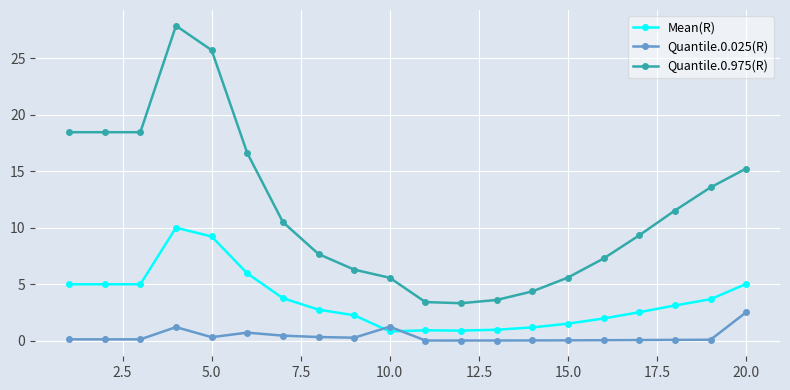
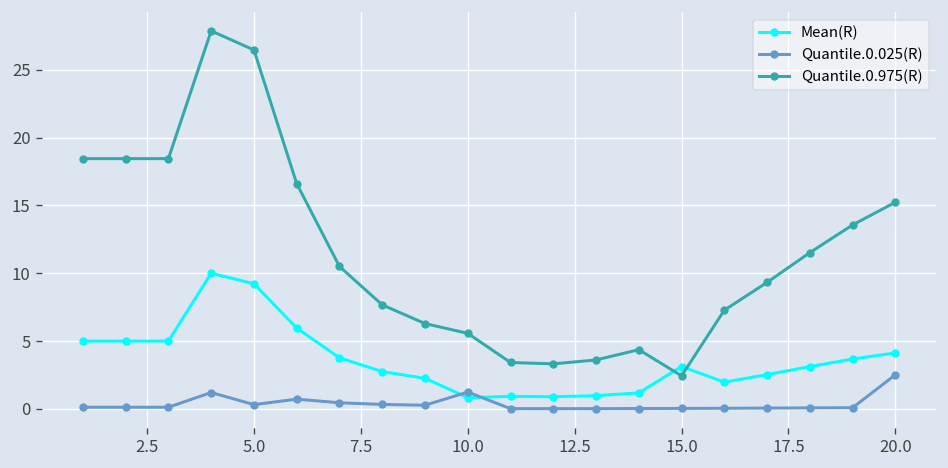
  {
    "Mean(R)": {
      "5.0": 9.2,
      "10.0": 0.8,
-     "15.0": 1.5,
-     "20.0": 5.0
+     "15.0": 3.1,
+     "20.0": 4.1
    },
    "Quantile.0.025(R)": {
      "5.0": 0.3,
      "10.0": 1.2,
      "15.0": 0.0,
      "20.0": 2.5
    },
    "Quantile.0.975(R)": {
-     "5.0": 25.7,
+     "5.0": 26.5,
      "10.0": 5.6,
-     "15.0": 5.6,
+     "15.0": 2.4,
      "20.0": 15.2
    }
  }
